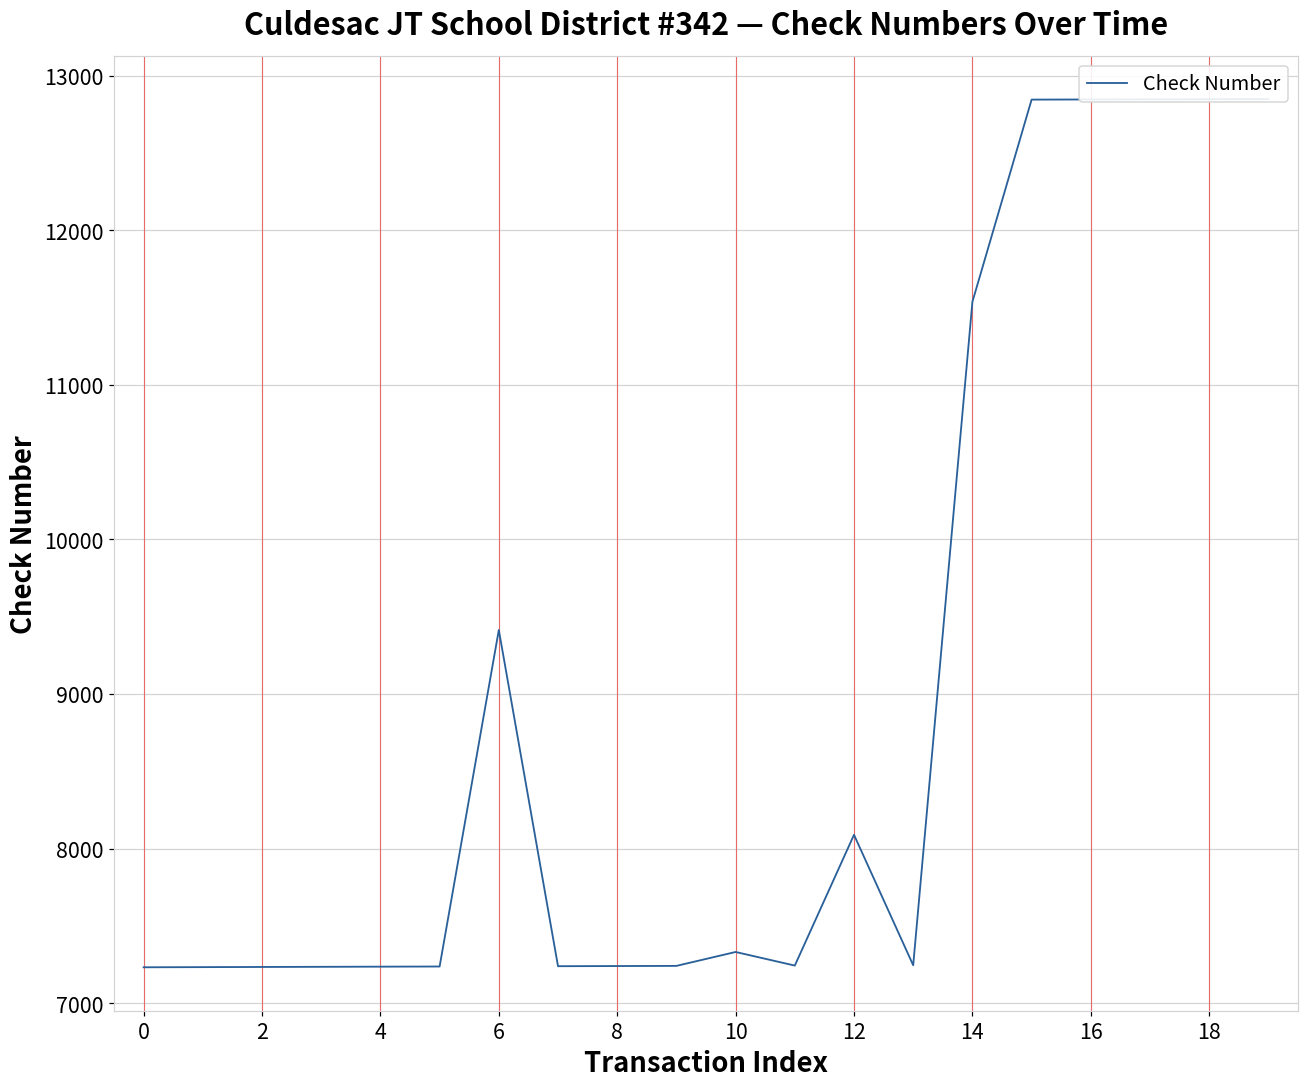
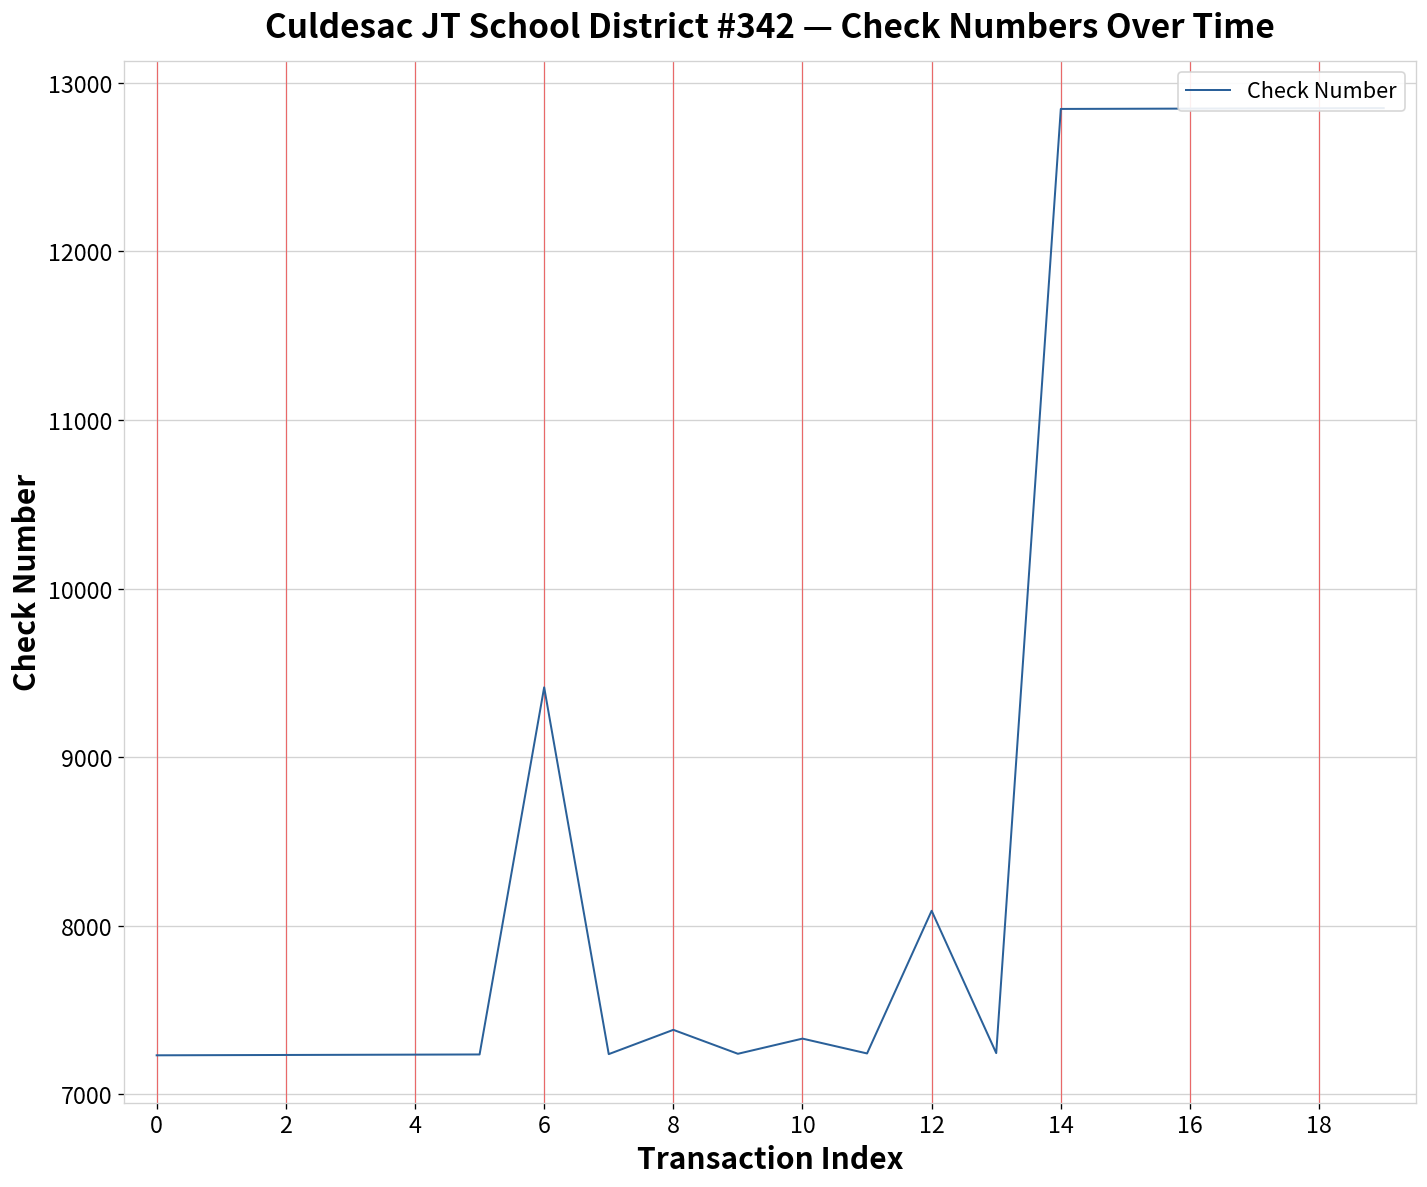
  {
    "0": 7230,
    "2": 7230,
    "4": 7240,
    "6": 9410,
-   "8": 7240,
+   "8": 7380,
    "10": 7330,
    "12": 8090,
-   "14": 11540
+   "14": 12840
  }
